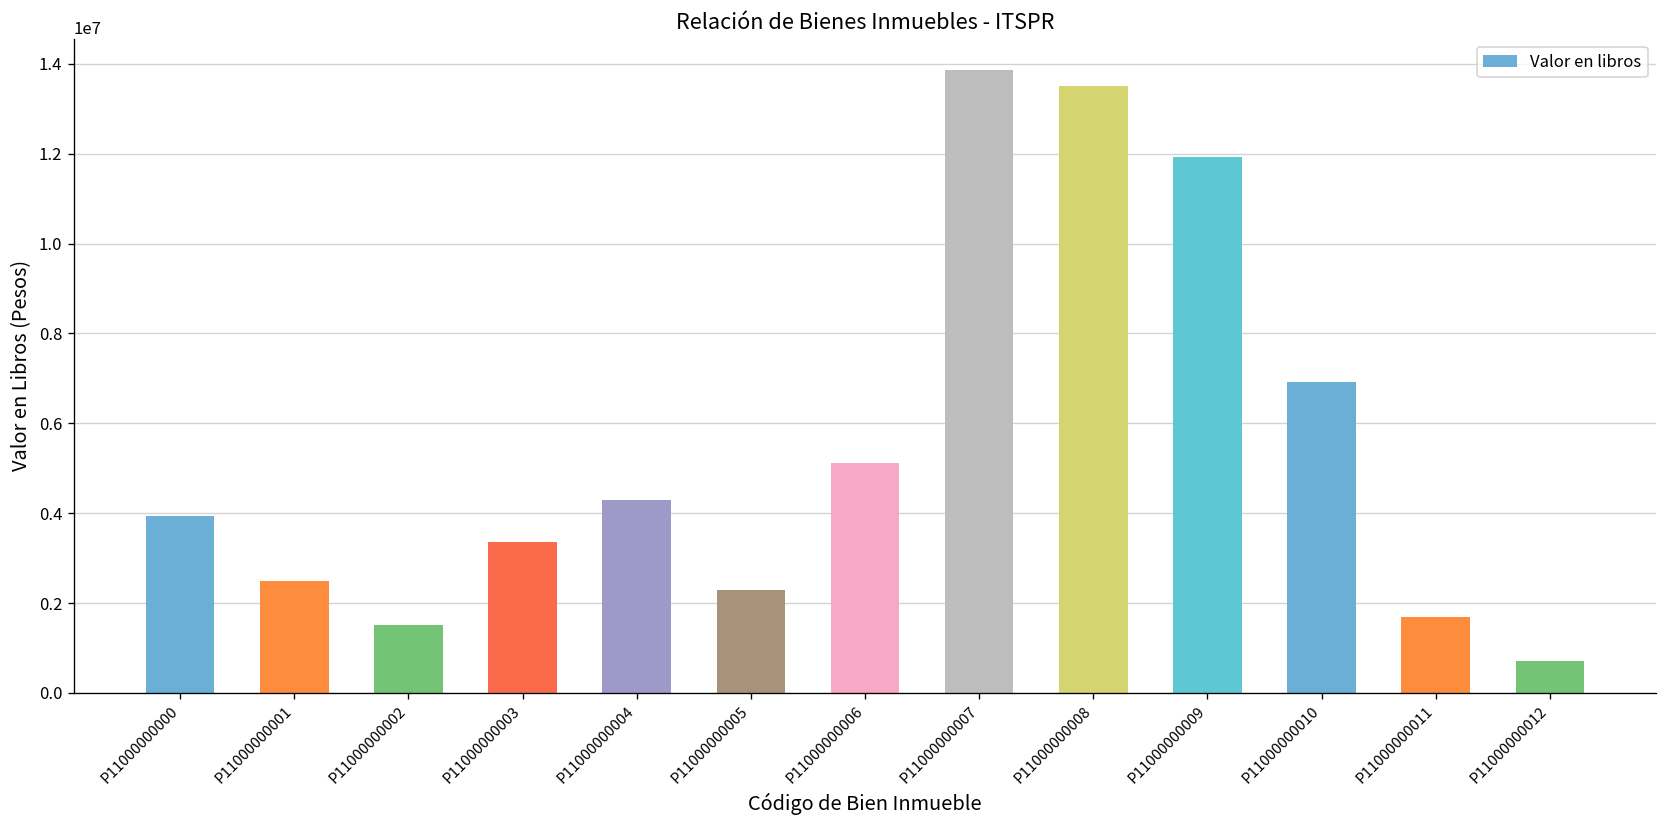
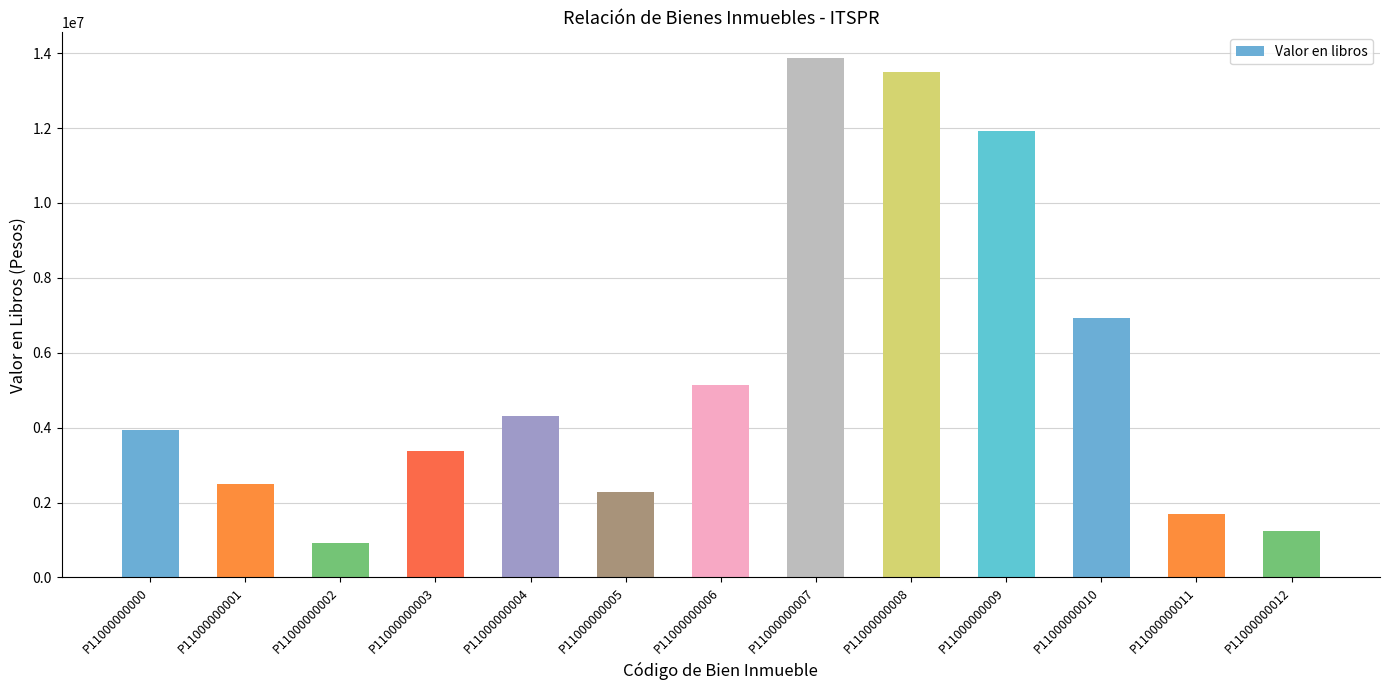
  {
    "P11000000000": 3900000,
    "P11000000001": 2500000,
-   "P11000000002": 1500000,
+   "P11000000002": 900000,
    "P11000000003": 3400000,
    "P11000000004": 4300000,
    "P11000000005": 2300000,
    "P11000000006": 5100000,
    "P11000000007": 13900000,
    "P11000000008": 13500000,
    "P11000000009": 11900000,
    "P11000000010": 6900000,
    "P11000000011": 1700000,
-   "P11000000012": 700000
+   "P11000000012": 1200000
  }
